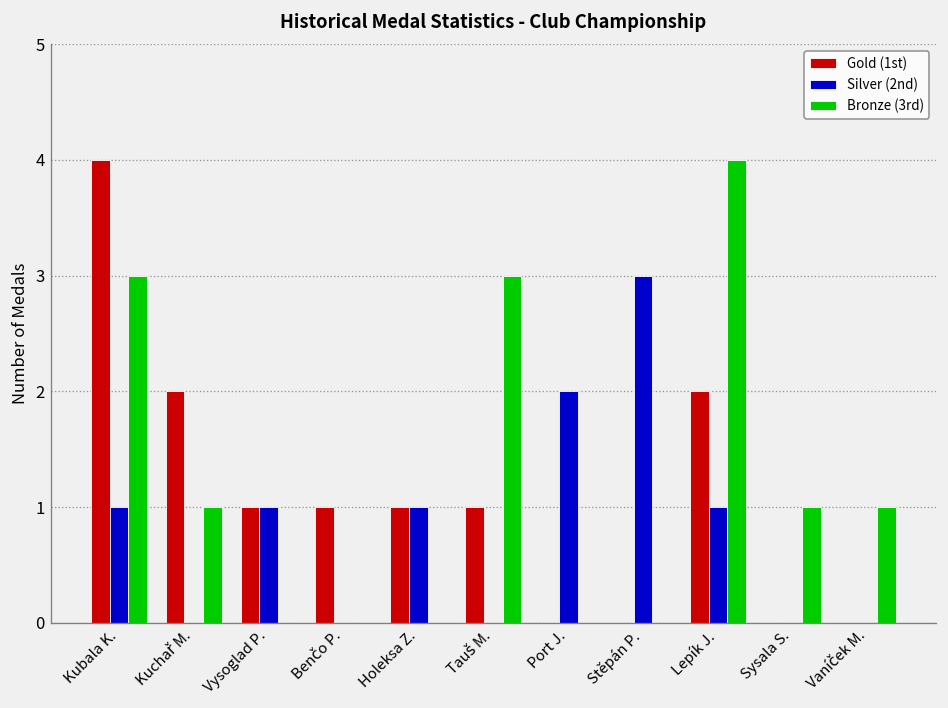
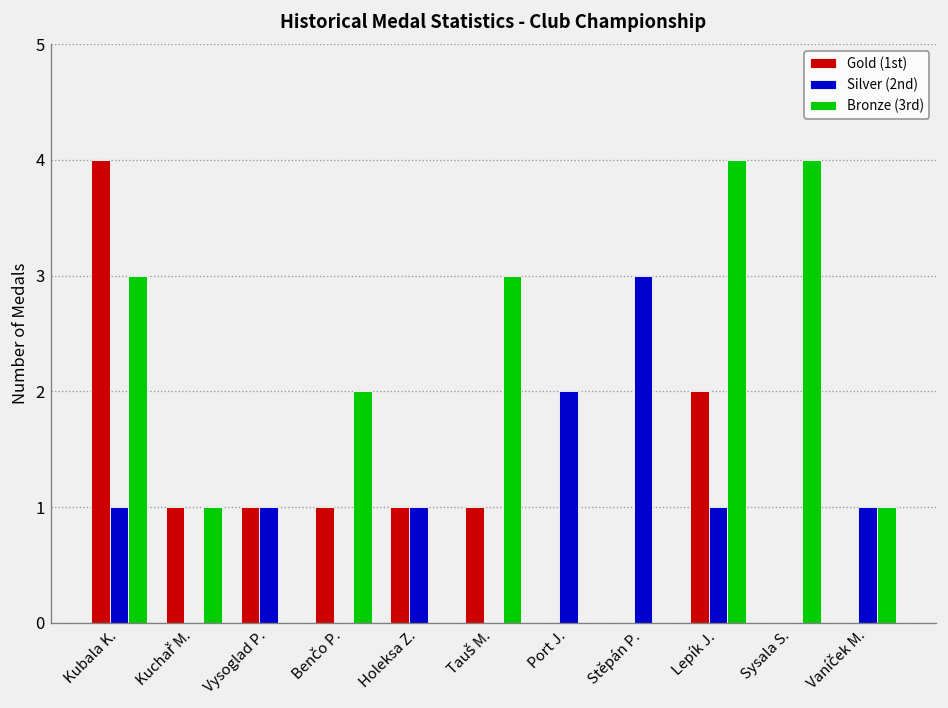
  {
    "Gold (1st)": {
      "Kubala K.": 4,
-     "Kuchař M.": 2,
+     "Kuchař M.": 1,
      "Vysoglad P.": 1,
      "Benčo P.": 1,
      "Holeksa Z.": 1,
      "Tauš M.": 1,
      "Port J.": 0,
      "Stěpán P.": 0,
      "Lepík J.": 2,
      "Sysala S.": 0,
      "Vaníček M.": 0
    },
    "Silver (2nd)": {
      "Kubala K.": 1,
      "Kuchař M.": 0,
      "Vysoglad P.": 1,
      "Benčo P.": 0,
      "Holeksa Z.": 1,
      "Tauš M.": 0,
      "Port J.": 2,
      "Stěpán P.": 3,
      "Lepík J.": 1,
      "Sysala S.": 0,
-     "Vaníček M.": 0
+     "Vaníček M.": 1
    },
    "Bronze (3rd)": {
      "Kubala K.": 3,
      "Kuchař M.": 1,
      "Vysoglad P.": 0,
-     "Benčo P.": 0,
+     "Benčo P.": 2,
      "Holeksa Z.": 0,
      "Tauš M.": 3,
      "Port J.": 0,
      "Stěpán P.": 0,
      "Lepík J.": 4,
-     "Sysala S.": 1,
+     "Sysala S.": 4,
      "Vaníček M.": 1
    }
  }
